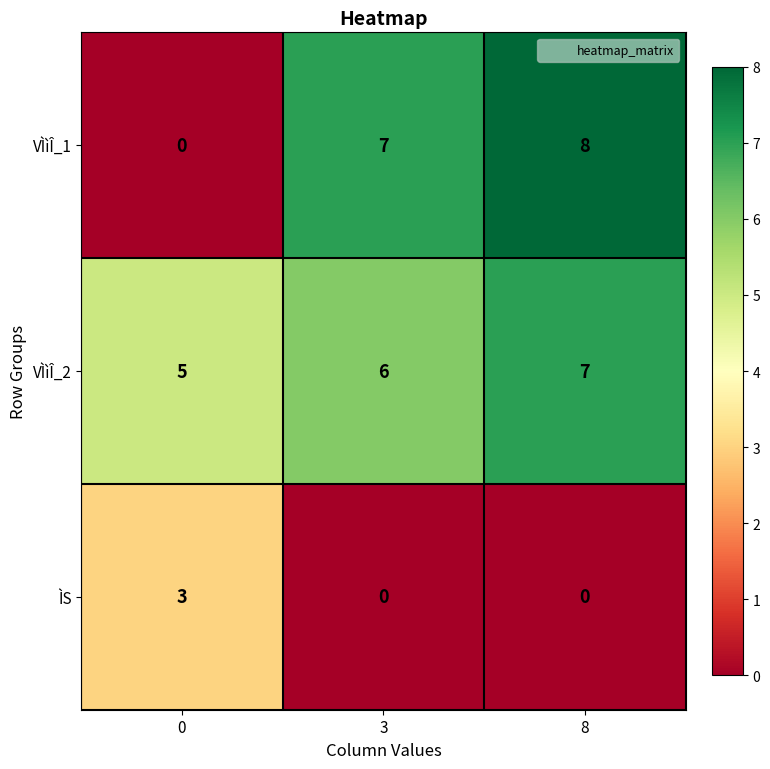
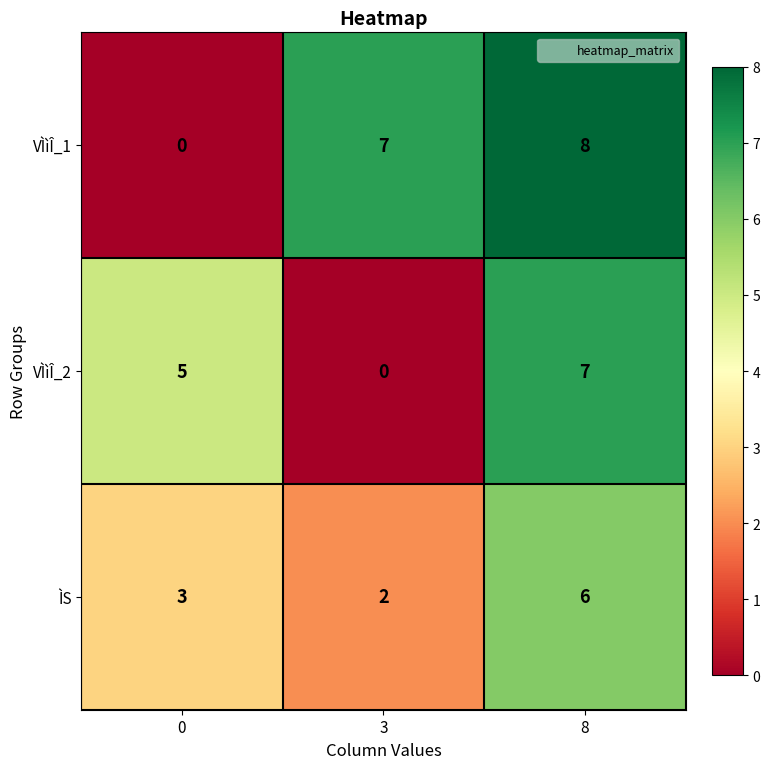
  {
    "VÌìÎ_1": {
      "0": 0,
      "3": 7,
      "8": 8
    },
    "VÌìÎ_2": {
      "0": 5,
-     "3": 6,
+     "3": 0,
      "8": 7
    },
    "ÌS": {
      "0": 3,
-     "3": 0,
-     "8": 0
+     "3": 2,
+     "8": 6
    }
  }
